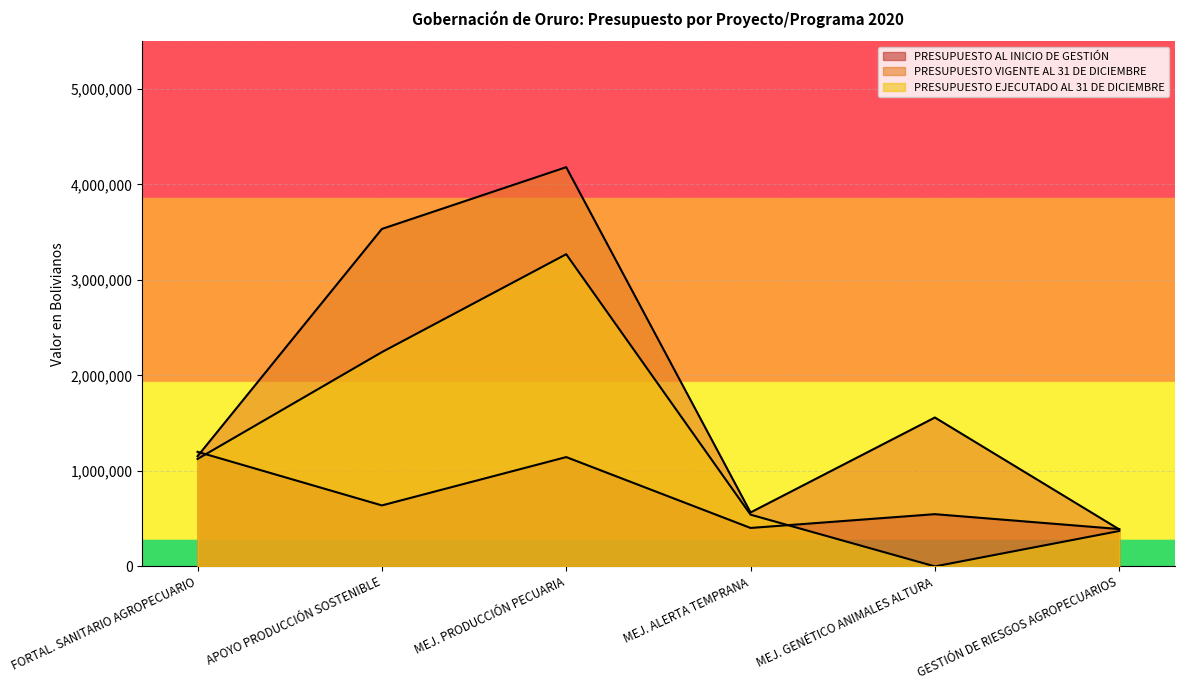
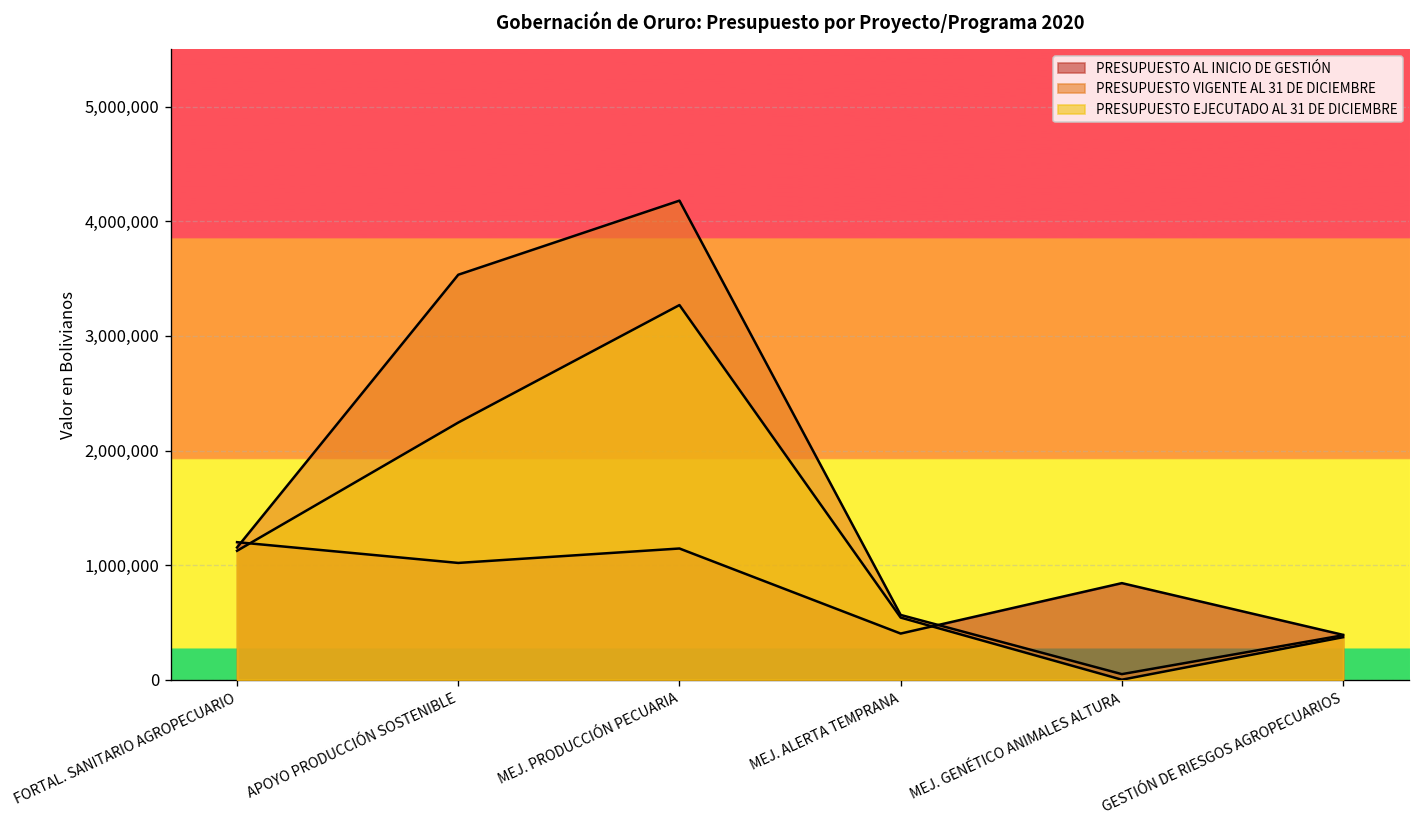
  {
    "PRESUPUESTO AL INICIO DE GESTIÓN": {
      "FORTAL. SANITARIO AGROPECUARIO": "1,200,000",
-     "APOYO PRODUCCIÓN SOSTENIBLE": "600,000",
+     "APOYO PRODUCCIÓN SOSTENIBLE": "1,000,000",
      "MEJ. PRODUCCIÓN PECUARIA": "1,100,000",
      "MEJ. ALERTA TEMPRANA": "400,000",
-     "MEJ. GENÉTICO ANIMALES ALTURA": "500,000"
+     "MEJ. GENÉTICO ANIMALES ALTURA": "800,000"
    },
    "PRESUPUESTO VIGENTE AL 31 DE DICIEMBRE": {
      "FORTAL. SANITARIO AGROPECUARIO": "1,200,000",
      "APOYO PRODUCCIÓN SOSTENIBLE": "3,500,000",
      "MEJ. PRODUCCIÓN PECUARIA": "4,200,000",
-     "MEJ. GENÉTICO ANIMALES ALTURA": "1,600,000"
+     "MEJ. GENÉTICO ANIMALES ALTURA": "0"
    },
    "PRESUPUESTO EJECUTADO AL 31 DE DICIEMBRE": {
      "FORTAL. SANITARIO AGROPECUARIO": "1,100,000",
      "APOYO PRODUCCIÓN SOSTENIBLE": "2,200,000",
      "MEJ. PRODUCCIÓN PECUARIA": "3,300,000",
      "MEJ. GENÉTICO ANIMALES ALTURA": "0"
    }
  }
